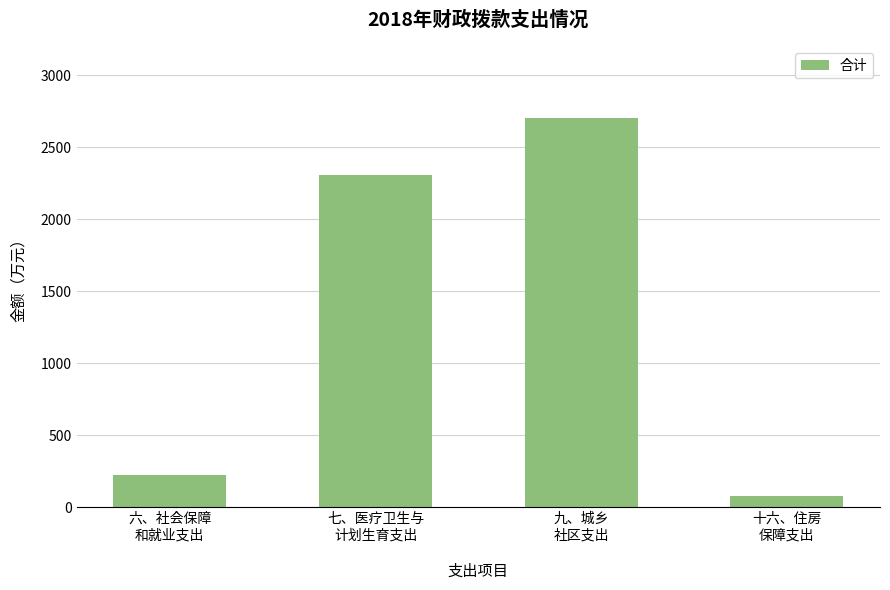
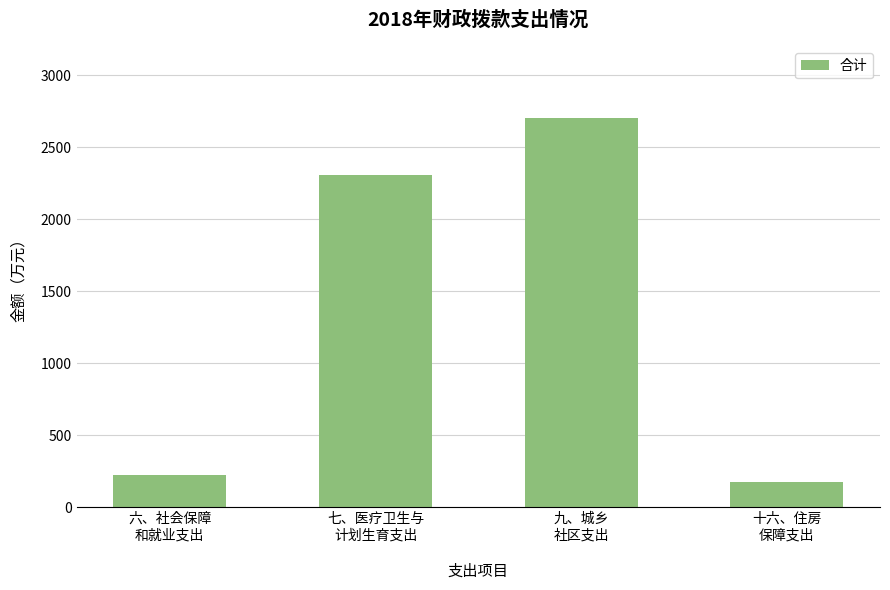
  {
    "六、社会保障 和就业支出": 220,
    "七、医疗卫生与 计划生育支出": 2310,
    "九、城乡 社区支出": 2710,
-   "十六、住房 保障支出": 80
+   "十六、住房 保障支出": 170
  }
